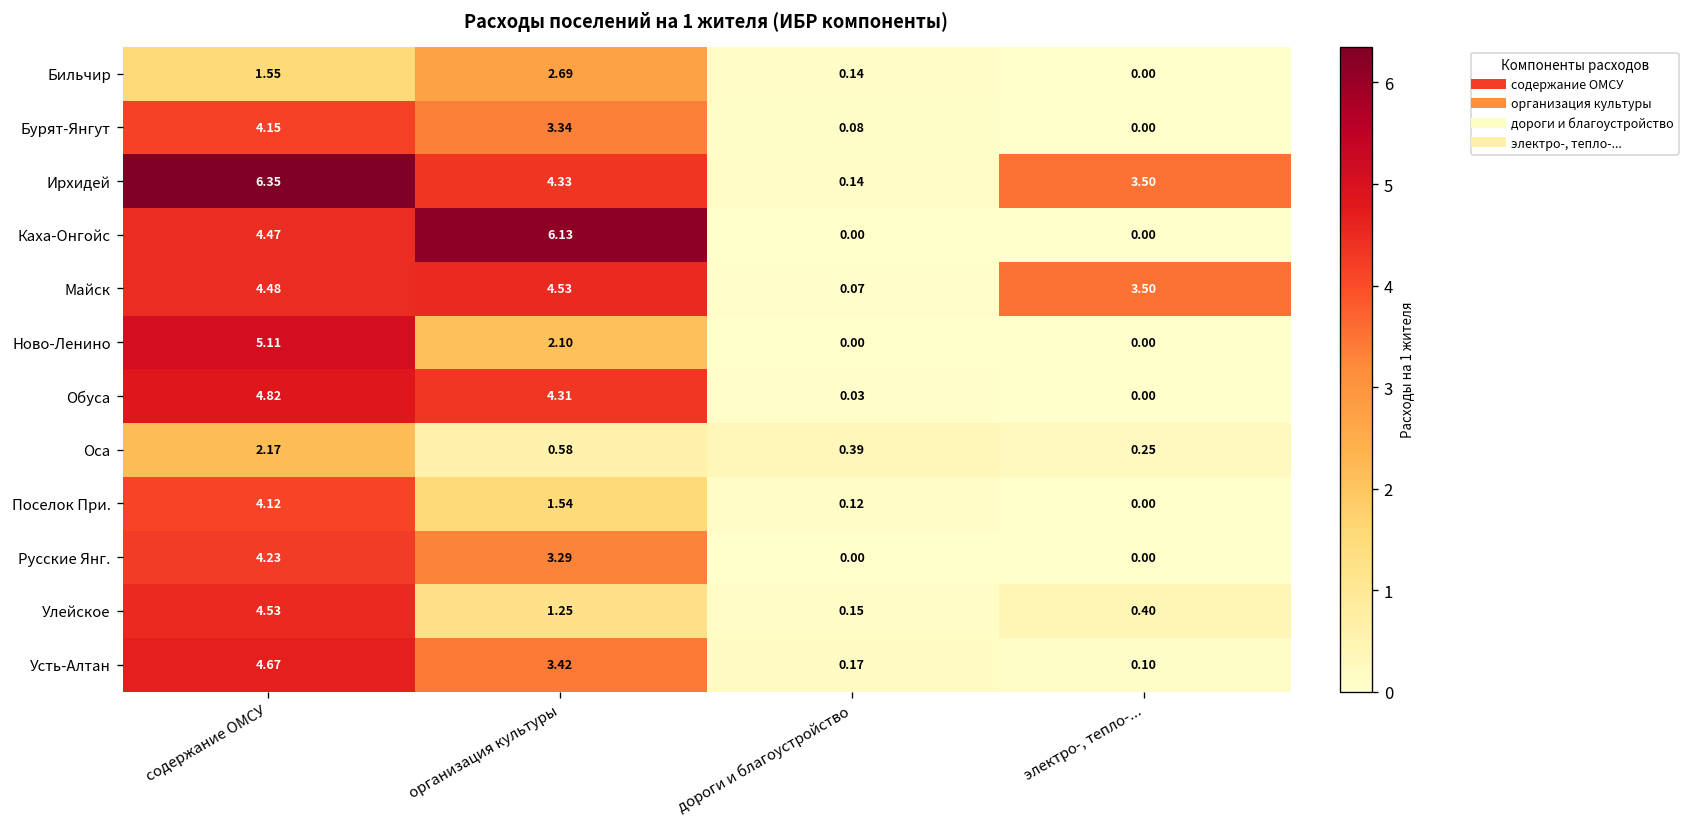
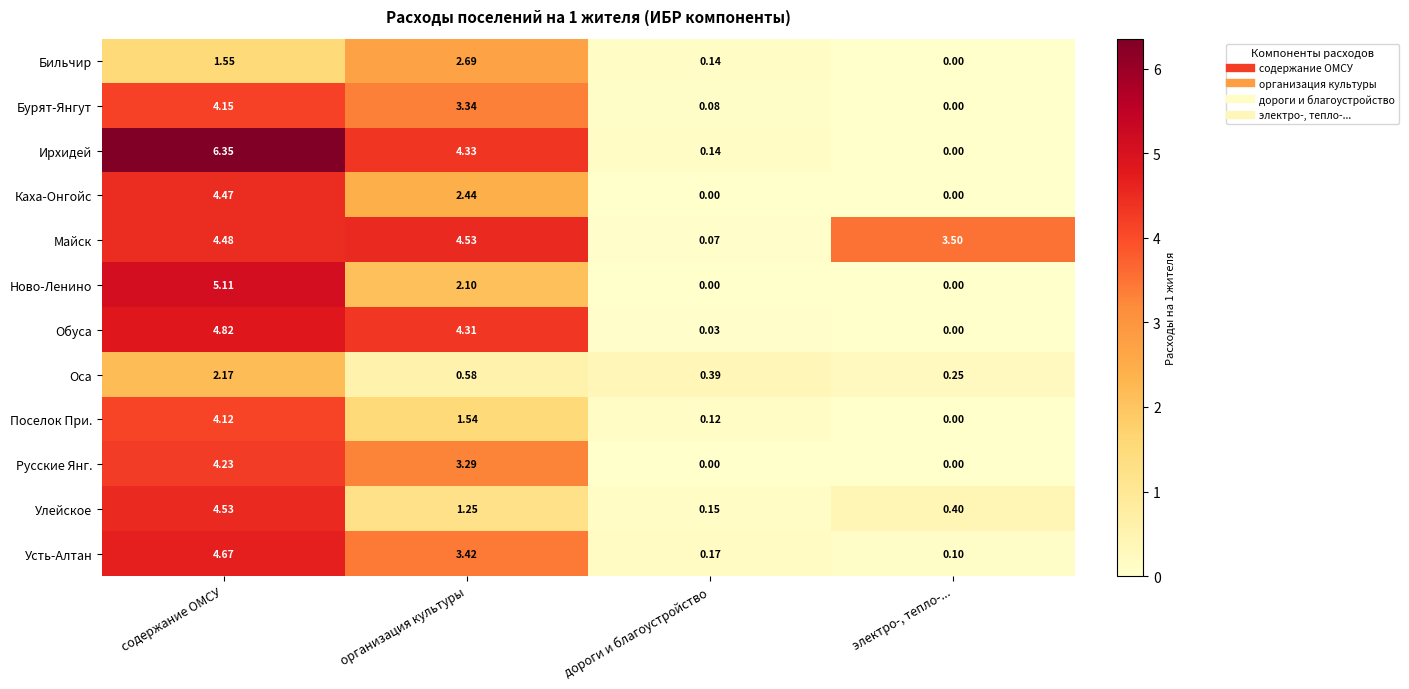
  {
    "Бильчир": {
      "содержание ОМСУ": 1.55,
      "организация культуры": 2.69,
      "дороги и благоустройство": 0.14,
      "электро-, тепло-...": 0.00
    },
    "Бурят-Янгут": {
      "содержание ОМСУ": 4.15,
      "организация культуры": 3.34,
      "дороги и благоустройство": 0.08,
      "электро-, тепло-...": 0.00
    },
    "Ирхидей": {
      "содержание ОМСУ": 6.35,
      "организация культуры": 4.33,
      "дороги и благоустройство": 0.14,
-     "электро-, тепло-...": 3.50
+     "электро-, тепло-...": 0.00
    },
    "Каха-Онгойс": {
      "содержание ОМСУ": 4.47,
-     "организация культуры": 6.13,
+     "организация культуры": 2.44,
      "дороги и благоустройство": 0.00,
      "электро-, тепло-...": 0.00
    },
    "Майск": {
      "содержание ОМСУ": 4.48,
      "организация культуры": 4.53,
      "дороги и благоустройство": 0.07,
      "электро-, тепло-...": 3.50
    },
    "Ново-Ленино": {
      "содержание ОМСУ": 5.11,
      "организация культуры": 2.10,
      "дороги и благоустройство": 0.00,
      "электро-, тепло-...": 0.00
    },
    "Обуса": {
      "содержание ОМСУ": 4.82,
      "организация культуры": 4.31,
      "дороги и благоустройство": 0.03,
      "электро-, тепло-...": 0.00
    },
    "Оса": {
      "содержание ОМСУ": 2.17,
      "организация культуры": 0.58,
      "дороги и благоустройство": 0.39,
      "электро-, тепло-...": 0.25
    },
    "Поселок При.": {
      "содержание ОМСУ": 4.12,
      "организация культуры": 1.54,
      "дороги и благоустройство": 0.12,
      "электро-, тепло-...": 0.00
    },
    "Русские Янг.": {
      "содержание ОМСУ": 4.23,
      "организация культуры": 3.29,
      "дороги и благоустройство": 0.00,
      "электро-, тепло-...": 0.00
    },
    "Улейское": {
      "содержание ОМСУ": 4.53,
      "организация культуры": 1.25,
      "дороги и благоустройство": 0.15,
      "электро-, тепло-...": 0.40
    },
    "Усть-Алтан": {
      "содержание ОМСУ": 4.67,
      "организация культуры": 3.42,
      "дороги и благоустройство": 0.17,
      "электро-, тепло-...": 0.10
    }
  }
